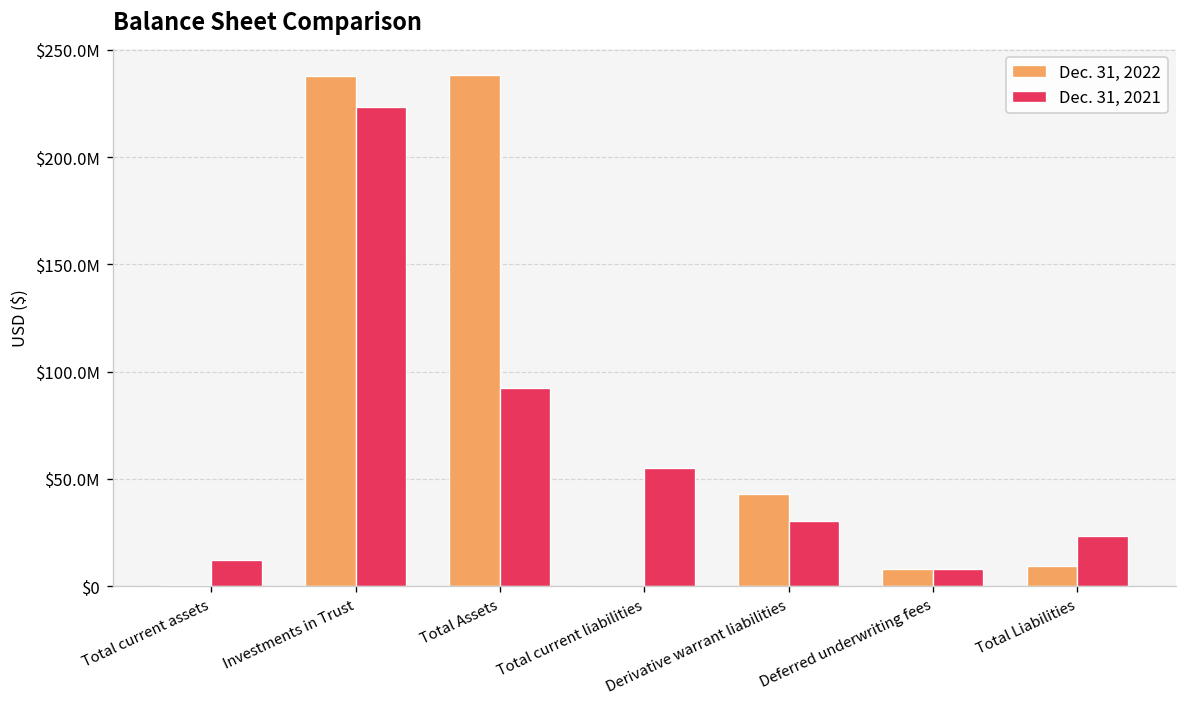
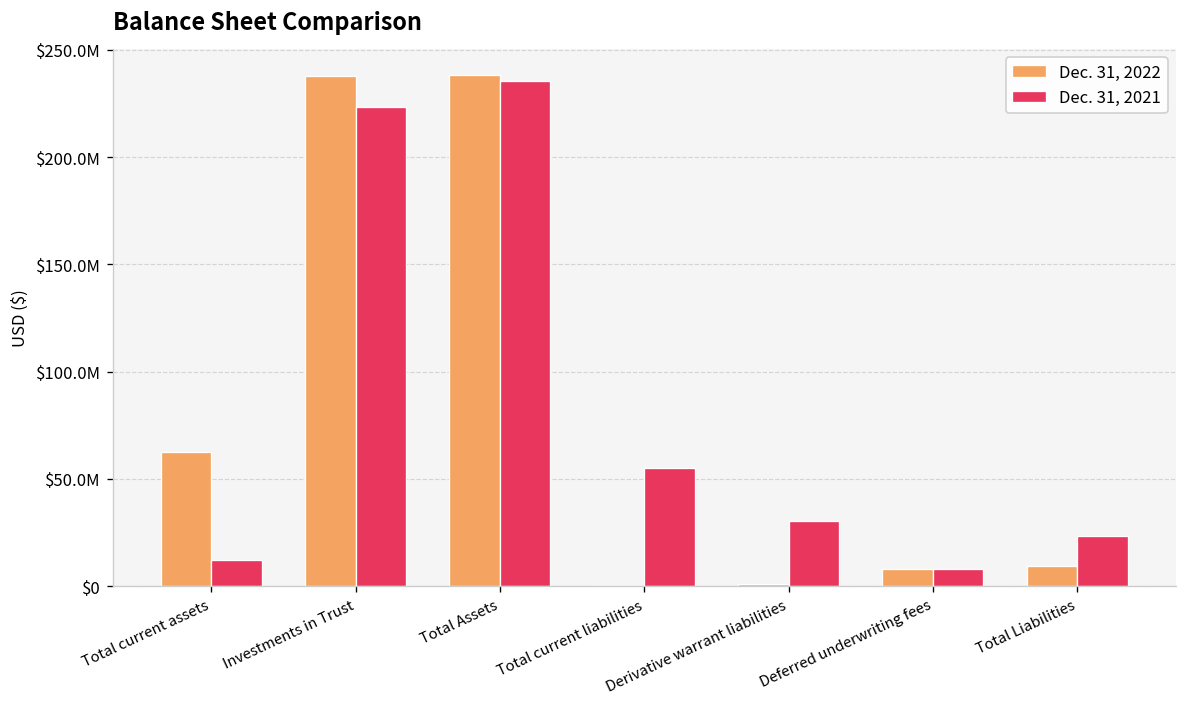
  {
    "Dec. 31, 2022": {
-     "Total current assets": "$1000000",
+     "Total current assets": "$63000000",
      "Investments in Trust": "$238000000",
      "Total Assets": "$239000000",
-     "Derivative warrant liabilities": "$43000000",
+     "Derivative warrant liabilities": "$1000000",
      "Deferred underwriting fees": "$8000000",
      "Total Liabilities": "$9000000"
    },
    "Dec. 31, 2021": {
      "Total current assets": "$12000000",
      "Investments in Trust": "$224000000",
-     "Total Assets": "$92000000",
+     "Total Assets": "$236000000",
      "Total current liabilities": "$55000000",
      "Derivative warrant liabilities": "$31000000",
      "Deferred underwriting fees": "$8000000",
      "Total Liabilities": "$23000000"
    }
  }
